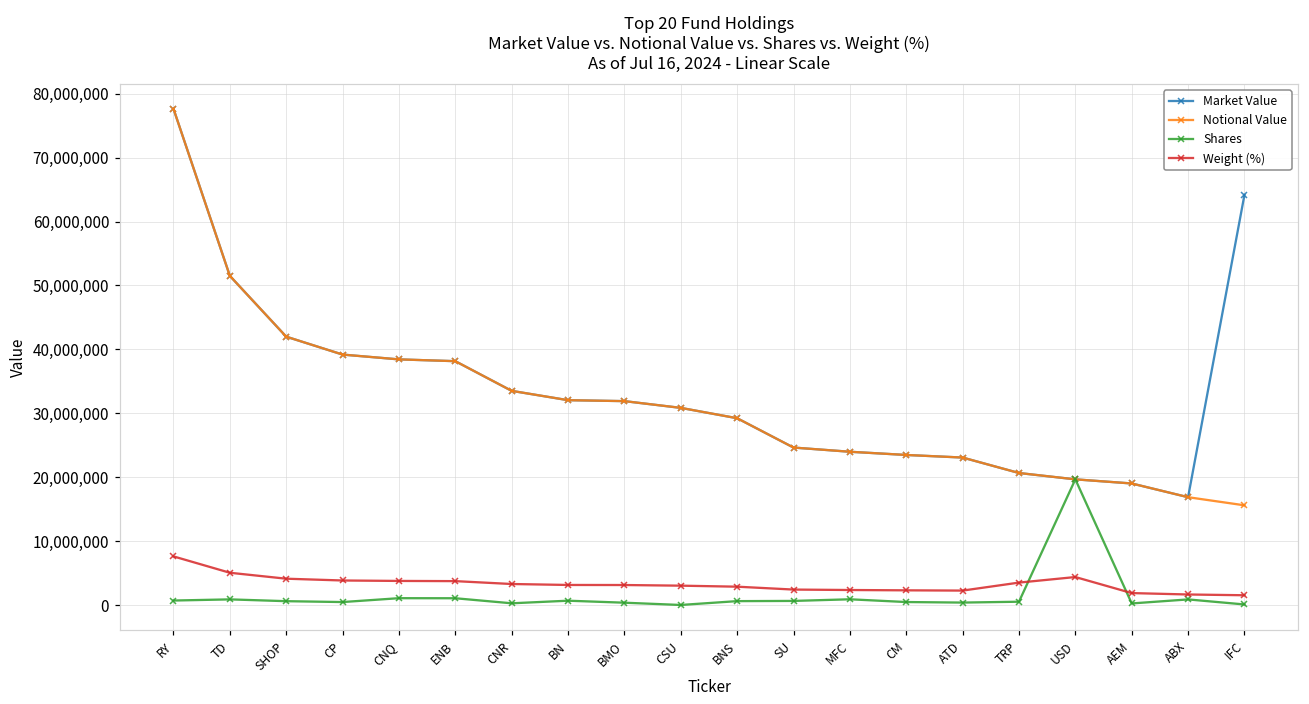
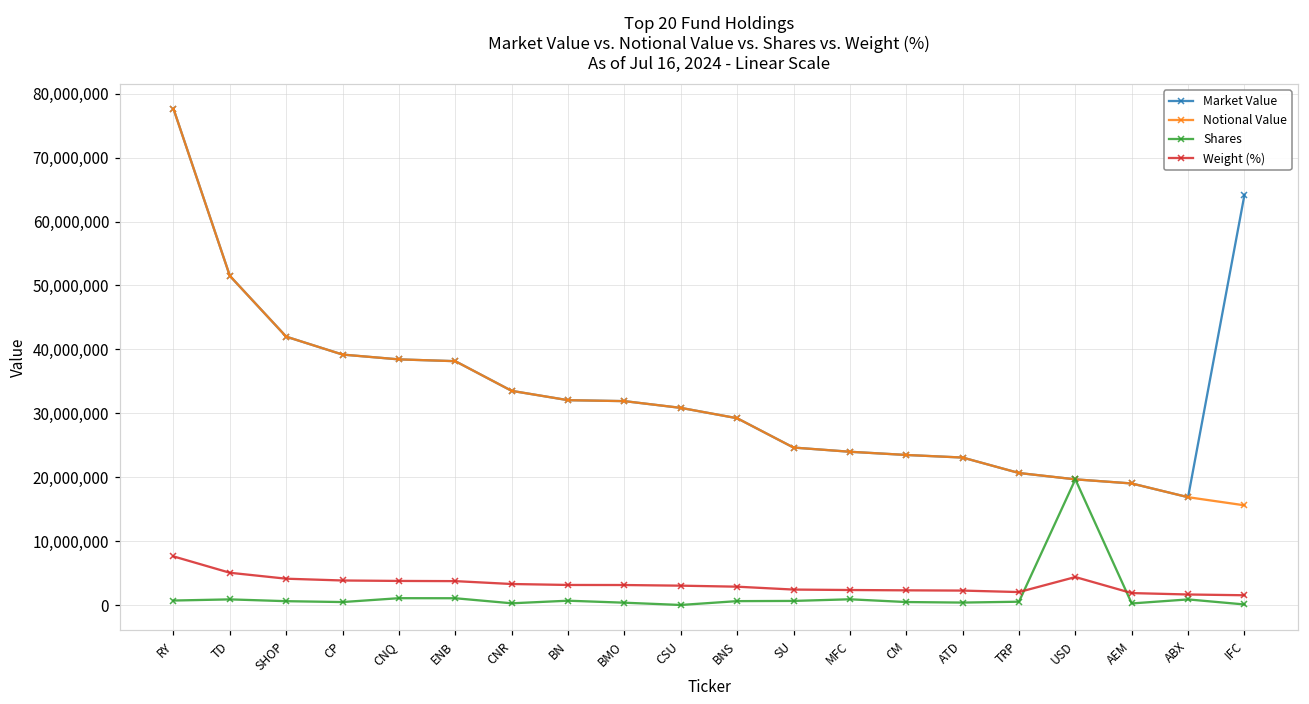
  {
    "Market Value": {
      "IFC": "64,000,000"
    },
    "Notional Value": {
      "IFC": "16,000,000"
    },
    "Shares": {
      "RY": "1,000,000",
      "TD": "1,000,000",
      "SHOP": "1,000,000",
      "CP": "0",
      "CNQ": "1,000,000",
      "ENB": "1,000,000",
      "CNR": "0",
      "BN": "1,000,000",
      "BMO": "0",
      "CSU": "0",
      "BNS": "1,000,000",
      "SU": "1,000,000",
      "MFC": "1,000,000",
      "CM": "0",
      "ATD": "0",
      "TRP": "1,000,000",
      "AEM": "0",
      "ABX": "1,000,000",
      "IFC": "0"
    },
    "Weight (%)": {
      "RY": "8,000,000",
      "TD": "5,000,000",
      "SHOP": "4,000,000",
      "CP": "4,000,000",
      "CNQ": "4,000,000",
      "ENB": "4,000,000",
      "CNR": "3,000,000",
      "BN": "3,000,000",
      "BMO": "3,000,000",
      "CSU": "3,000,000",
      "BNS": "3,000,000",
      "SU": "2,000,000",
      "MFC": "2,000,000",
      "CM": "2,000,000",
      "ATD": "2,000,000",
-     "TRP": "4,000,000",
+     "TRP": "2,000,000",
      "USD": "4,000,000",
      "AEM": "2,000,000",
      "ABX": "2,000,000",
      "IFC": "2,000,000"
    }
  }
